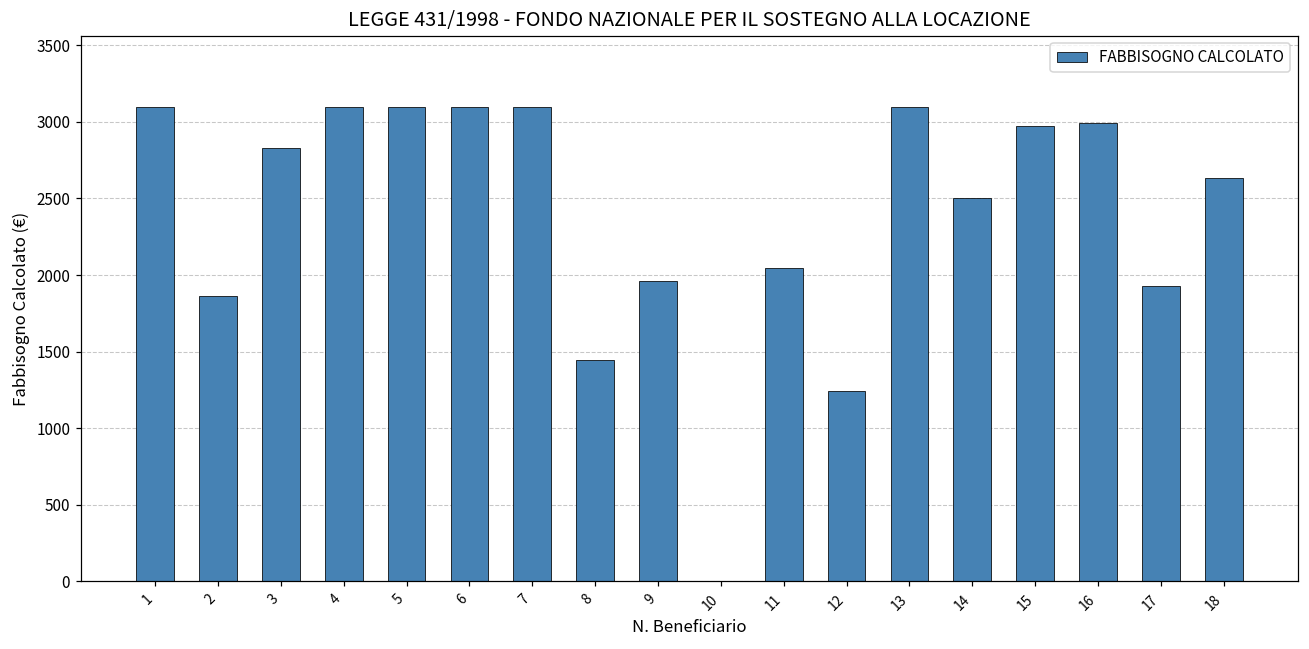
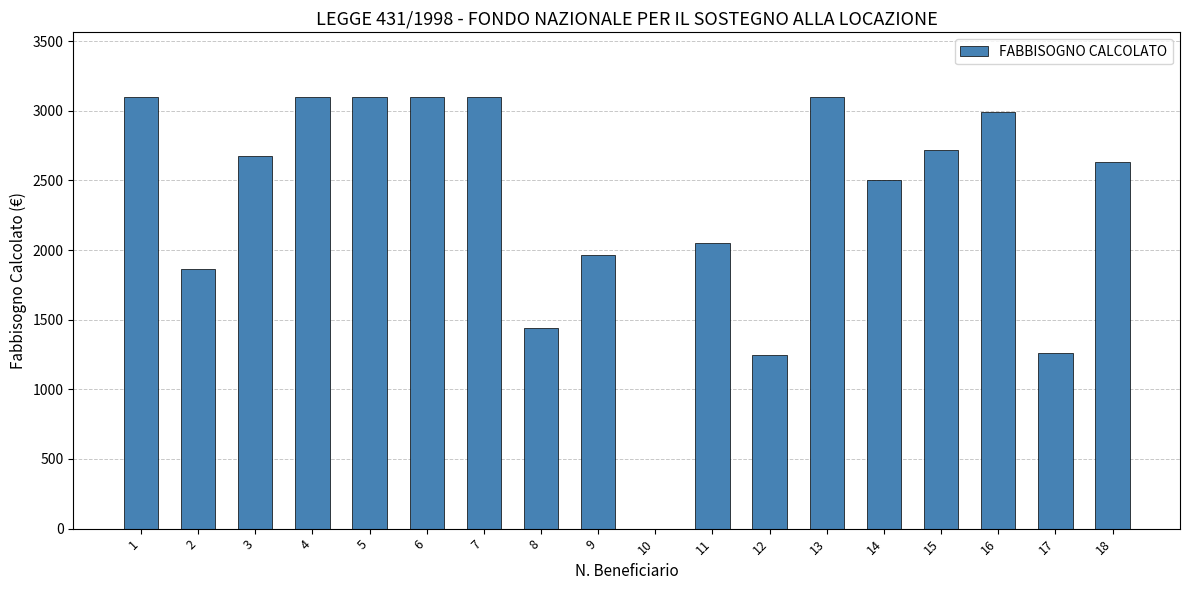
  {
    "1": 3100,
    "2": 1860,
-   "3": 2830,
+   "3": 2670,
    "4": 3100,
    "5": 3100,
    "6": 3100,
    "7": 3100,
    "8": 1440,
    "9": 1960,
    "10": 0,
    "11": 2050,
    "12": 1250,
    "13": 3100,
    "14": 2500,
-   "15": 2970,
+   "15": 2720,
    "16": 2990,
-   "17": 1930,
+   "17": 1260,
    "18": 2630
  }
